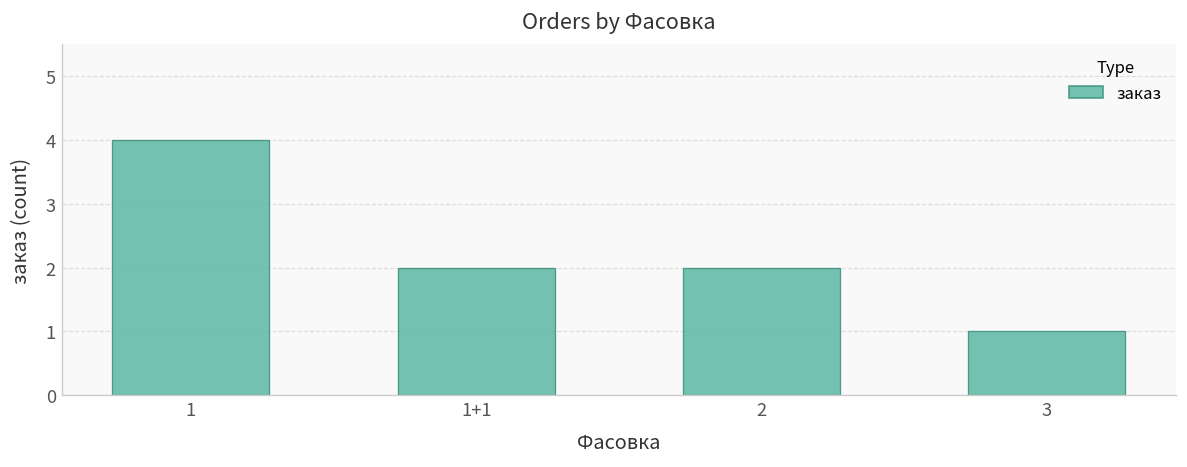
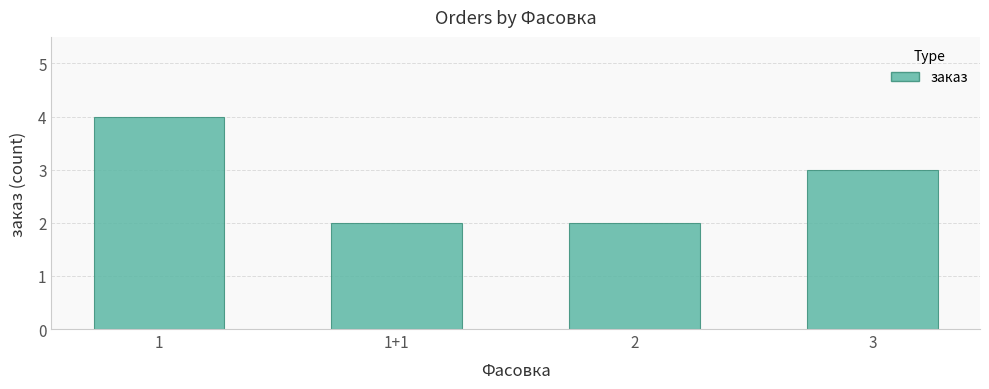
  {
    "1": 4,
    "1+1": 2,
    "2": 2,
-   "3": 1
+   "3": 3
  }
